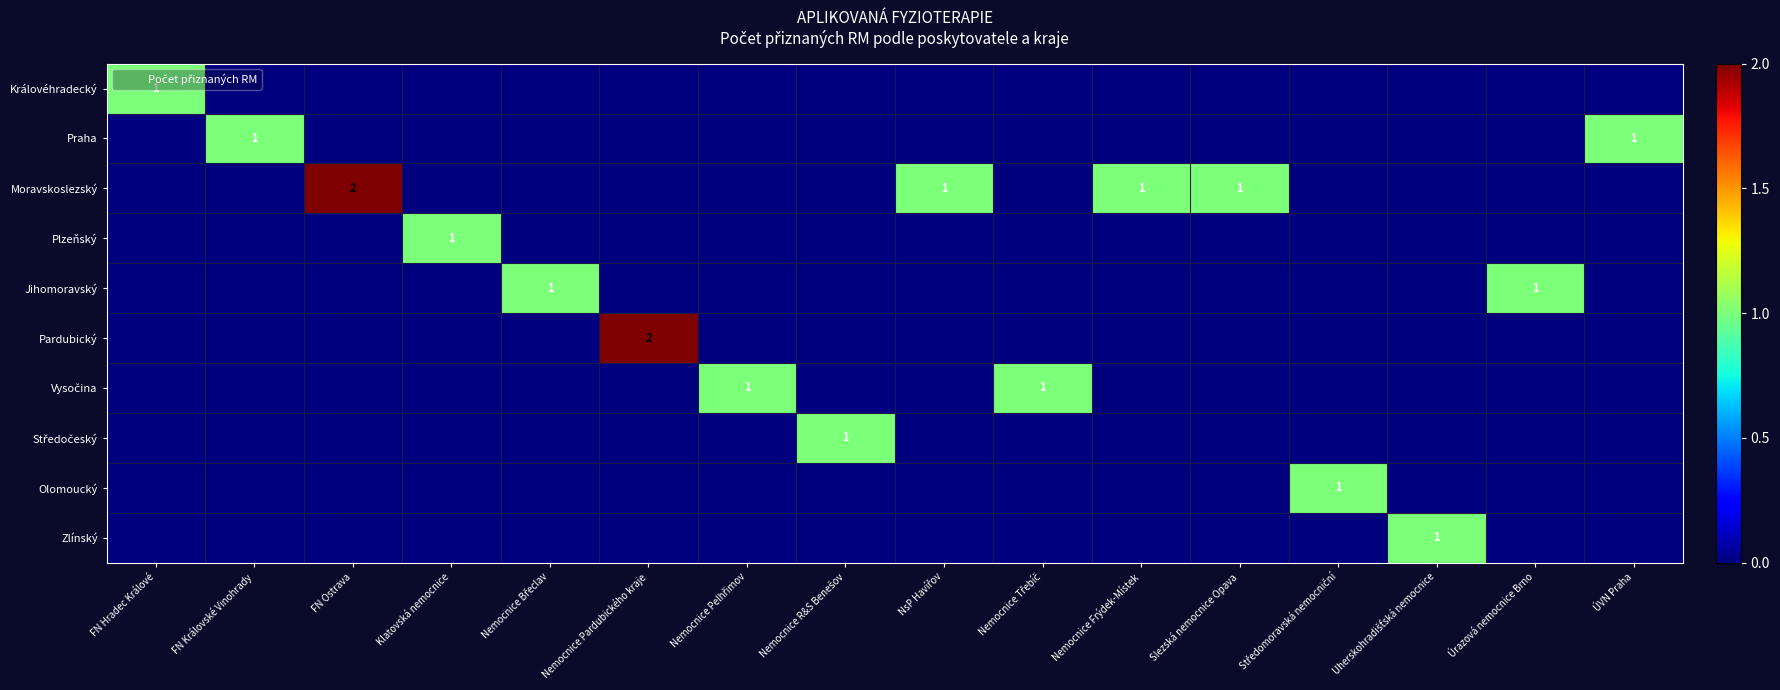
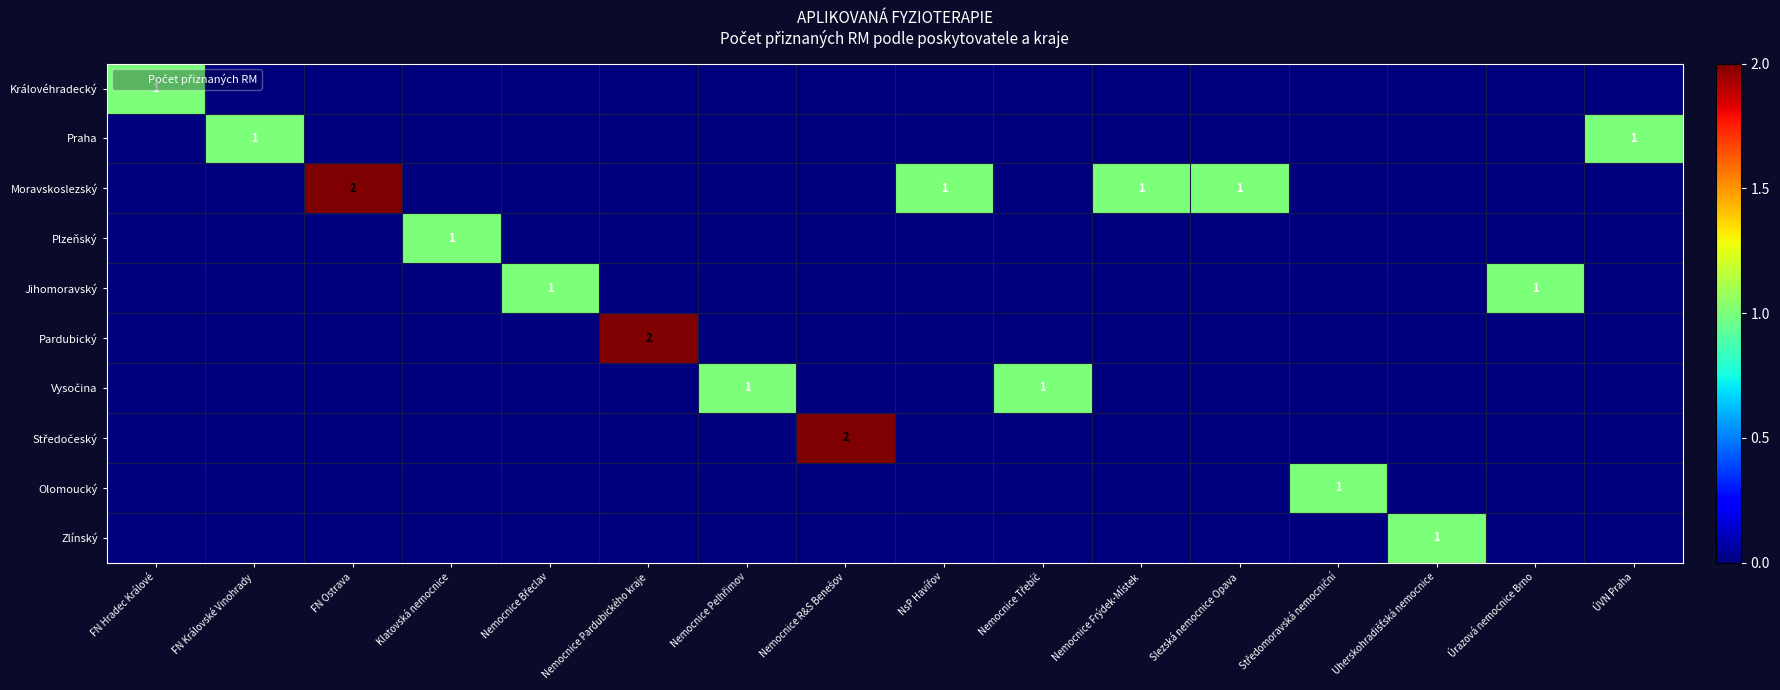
  {
    "Praha": {
      "FN Královské Vinohrady": 1,
      "ÚVN Praha": 1
    },
    "Moravskoslezský": {
      "FN Ostrava": 2,
      "NsP Havířov": 1,
      "Nemocnice Frýdek-Místek": 1,
      "Slezská nemocnice Opava": 1
    },
    "Plzeňský": {
      "Klatovská nemocnice": 1
    },
    "Jihomoravský": {
      "Nemocnice Břeclav": 1,
      "Úrazová nemocnice Brno": 1
    },
    "Pardubický": {
      "Nemocnice Pardubického kraje": 2
    },
    "Vysočina": {
      "Nemocnice Pelhřimov": 1,
      "Nemocnice Třebíč": 1
    },
    "Středočeský": {
-     "Nemocnice R&S Benešov": 1
+     "Nemocnice R&S Benešov": 2
    },
    "Olomoucký": {
      "Středomoravská nemocniční": 1
    },
    "Zlínský": {
      "Uherskohradišťská nemocnice": 1
    }
  }
